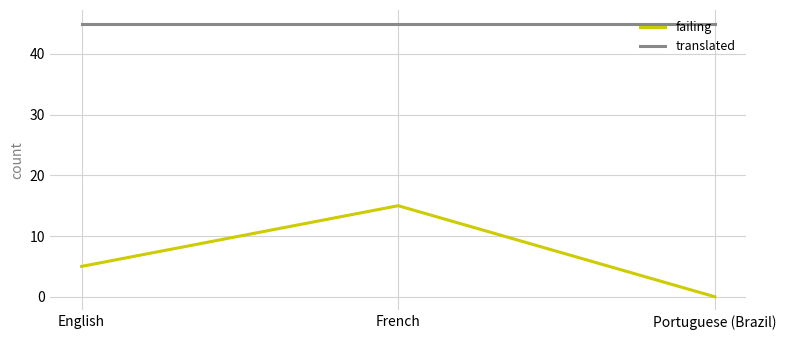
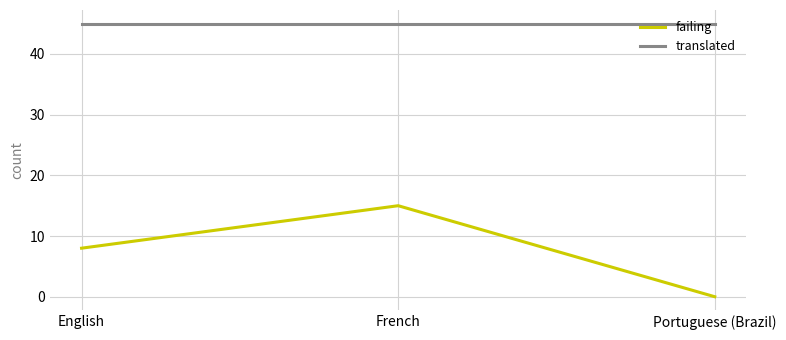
  {
    "failing": {
-     "English": 5,
+     "English": 8,
      "French": 15,
      "Portuguese (Brazil)": 0
    },
    "translated": {
      "English": 45,
      "French": 45,
      "Portuguese (Brazil)": 45
    }
  }
